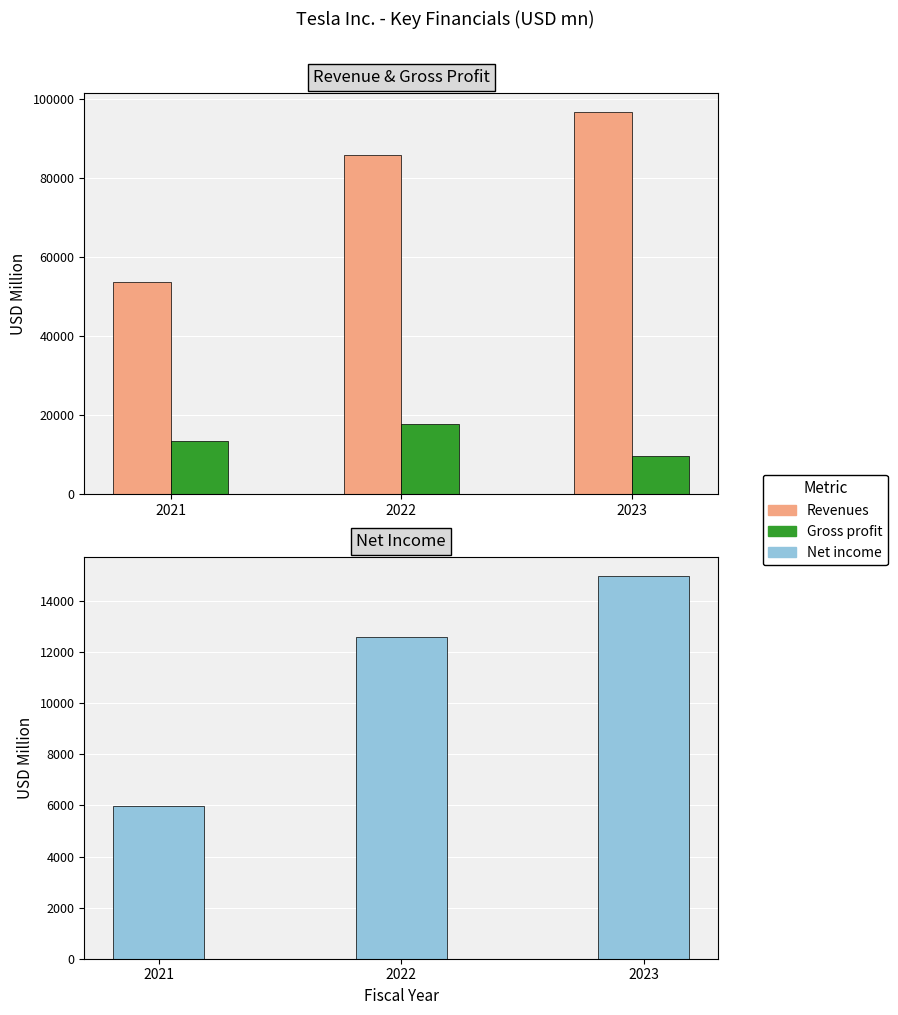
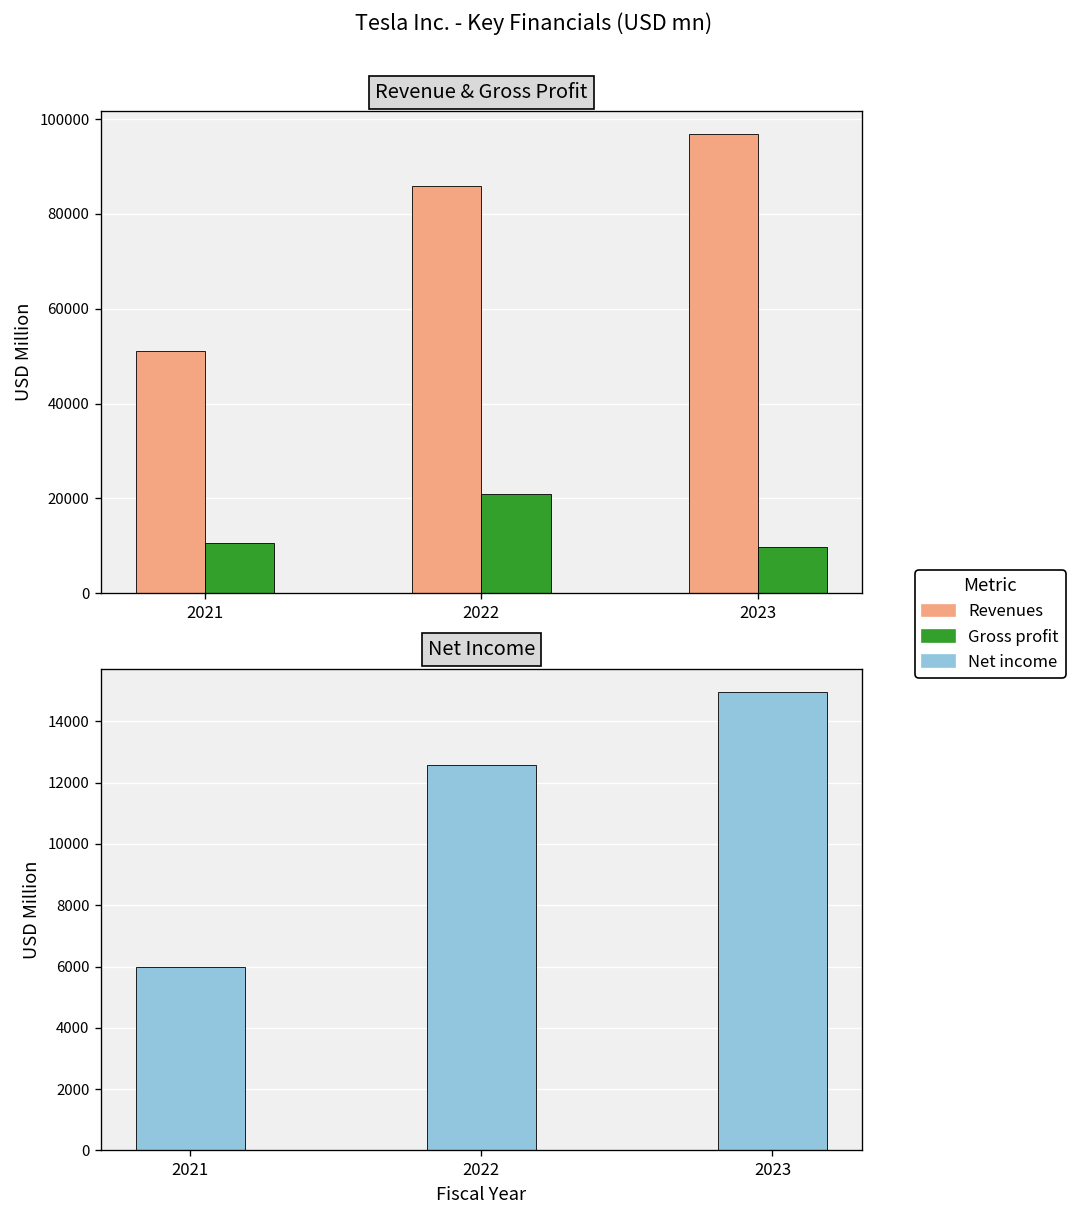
  {
    "Revenue & Gross Profit": {
      "Revenues": {
-       "2021": 54000,
+       "2021": 51000,
        "2022": 86000,
        "2023": 97000
      },
      "Gross profit": {
-       "2021": 14000,
-       "2022": 18000,
+       "2021": 11000,
+       "2022": 21000,
        "2023": 10000
      }
    },
    "Net Income": {
      "2021": 6000,
      "2022": 12600,
      "2023": 15000
    }
  }
